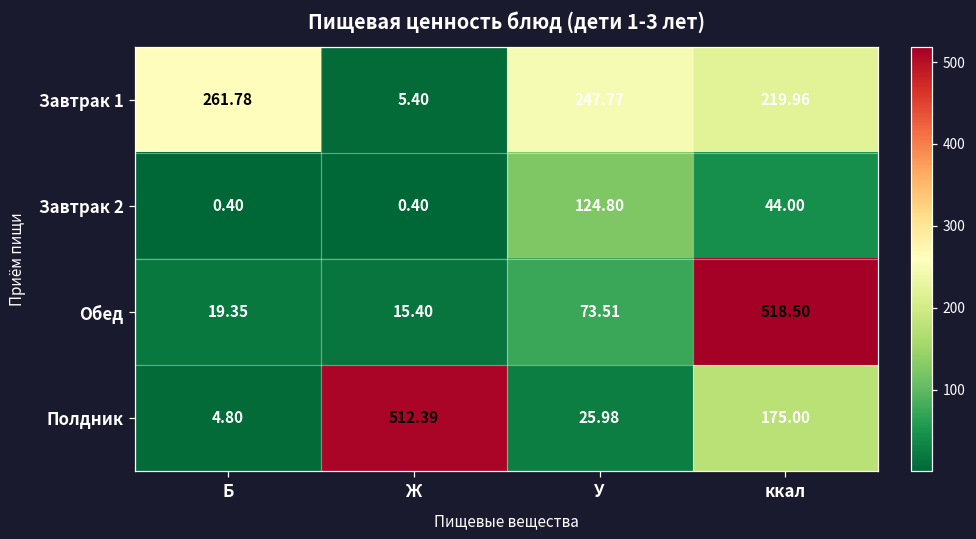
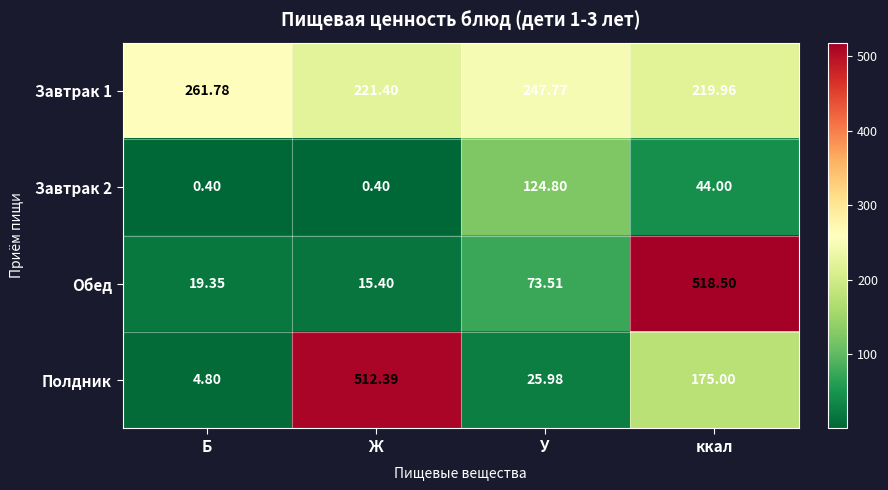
  {
    "Завтрак 1": {
      "Б": 261.78,
-     "Ж": 5.40,
+     "Ж": 221.40,
      "У": 247.77,
      "ккал": 219.96
    },
    "Завтрак 2": {
      "Б": 0.40,
      "Ж": 0.40,
      "У": 124.80,
      "ккал": 44.00
    },
    "Обед": {
      "Б": 19.35,
      "Ж": 15.40,
      "У": 73.51,
      "ккал": 518.50
    },
    "Полдник": {
      "Б": 4.80,
      "Ж": 512.39,
      "У": 25.98,
      "ккал": 175.00
    }
  }
